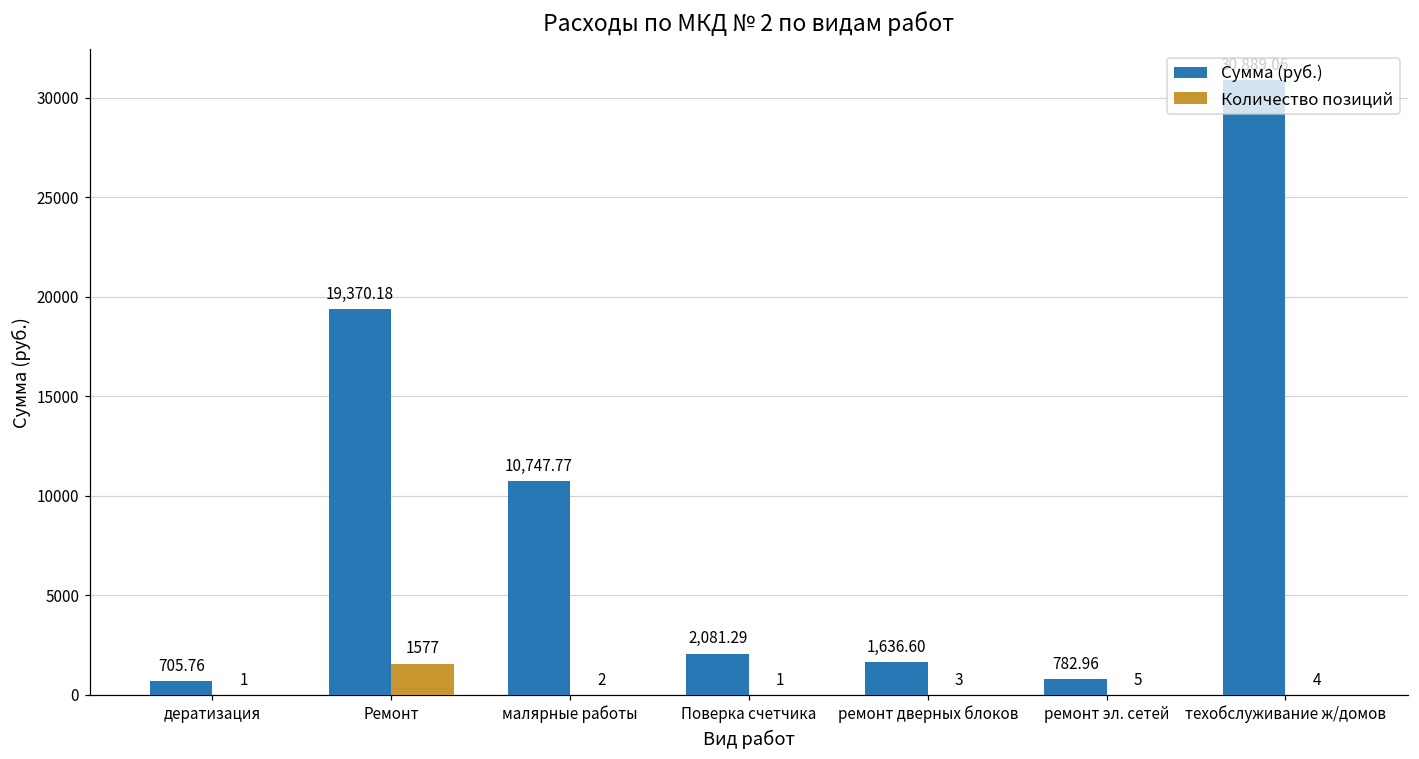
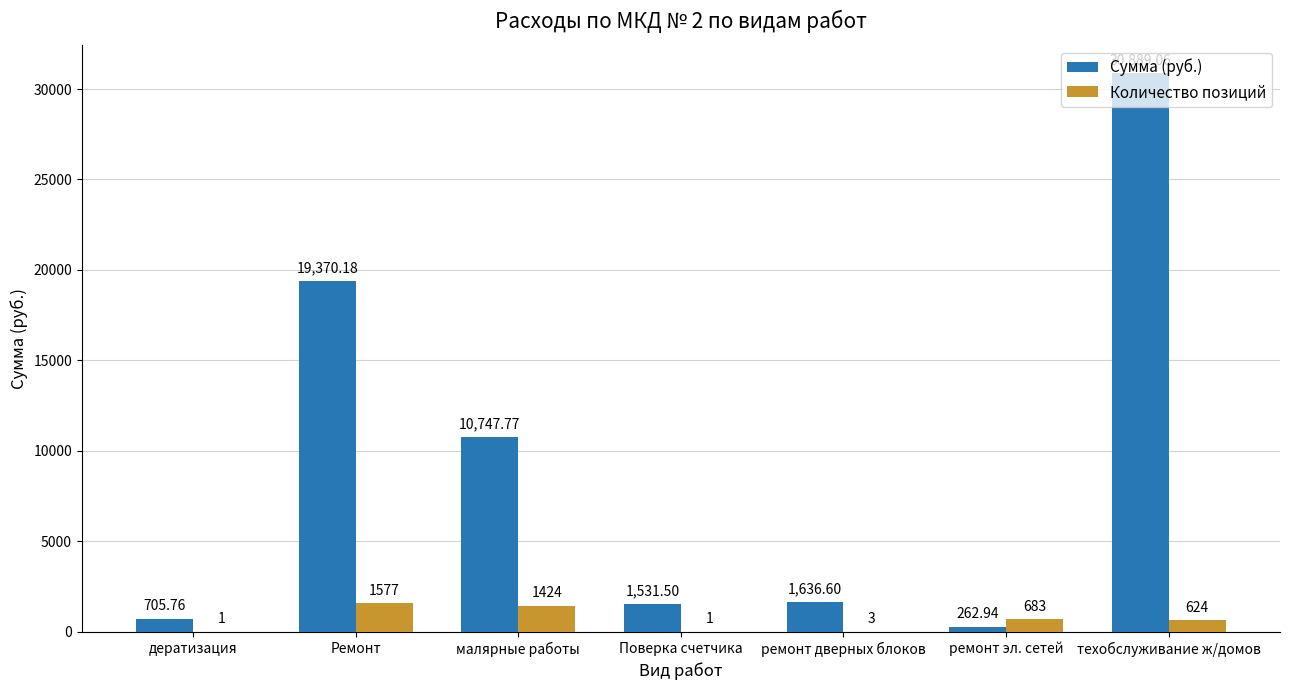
  {
    "Сумма (руб.)": {
      "дератизация": "705.76",
      "Ремонт": "19,370.18",
      "малярные работы": "10,747.77",
-     "Поверка счетчика": "2,081.29",
+     "Поверка счетчика": "1,531.50",
      "ремонт дверных блоков": "1,636.60",
-     "ремонт эл. сетей": "782.96"
+     "ремонт эл. сетей": "262.94"
    },
    "Количество позиций": {
      "дератизация": "1",
      "Ремонт": "1577",
-     "малярные работы": "2",
+     "малярные работы": "1424",
      "Поверка счетчика": "1",
      "ремонт дверных блоков": "3",
-     "ремонт эл. сетей": "5",
-     "техобслуживание ж/домов": "4"
+     "ремонт эл. сетей": "683",
+     "техобслуживание ж/домов": "624"
    }
  }
